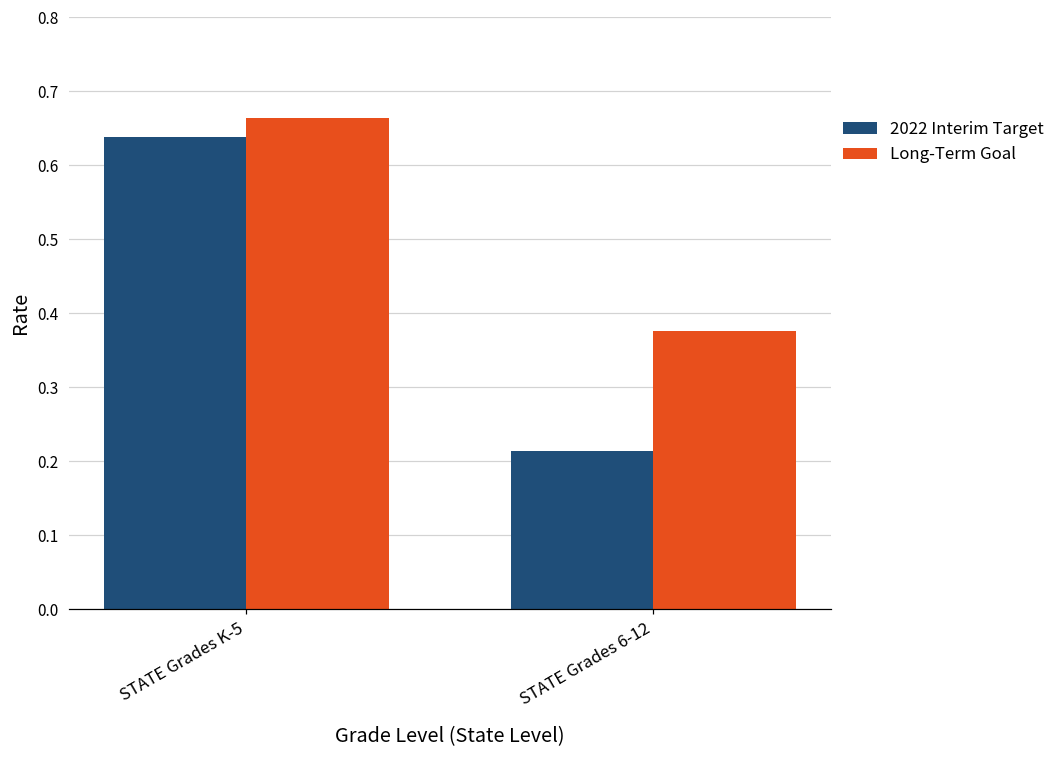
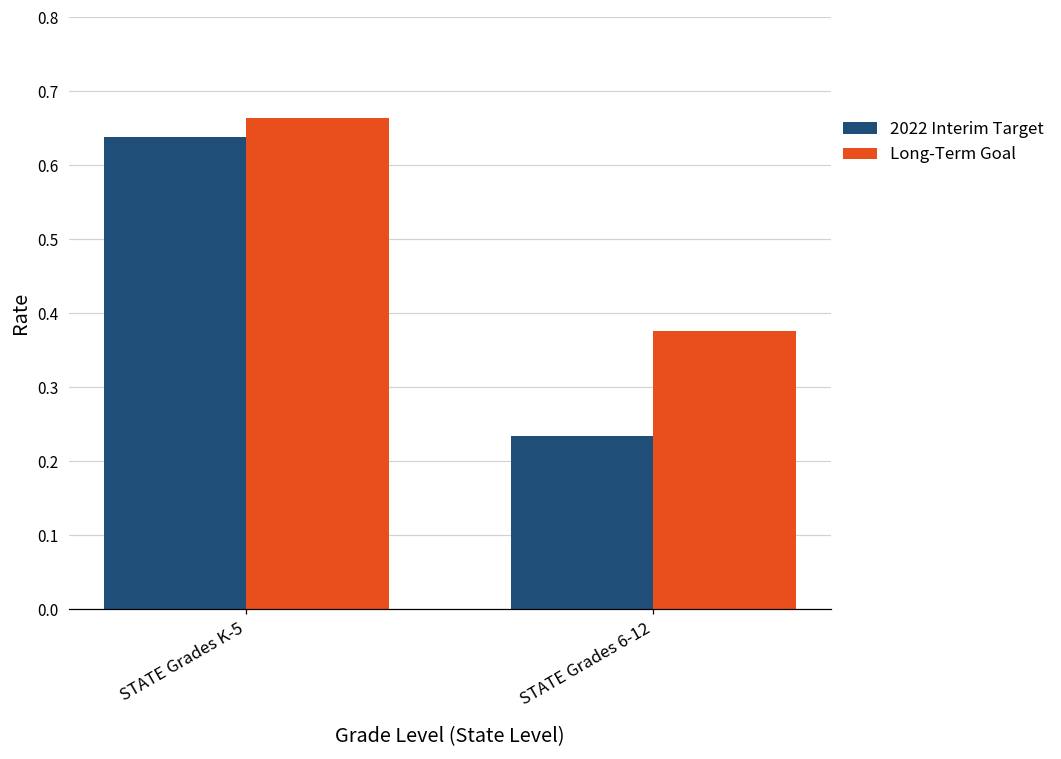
  {
    "2022 Interim Target": {
      "STATE Grades K-5": 0.64,
-     "STATE Grades 6-12": 0.21
+     "STATE Grades 6-12": 0.23
    },
    "Long-Term Goal": {
      "STATE Grades K-5": 0.66,
      "STATE Grades 6-12": 0.38
    }
  }
